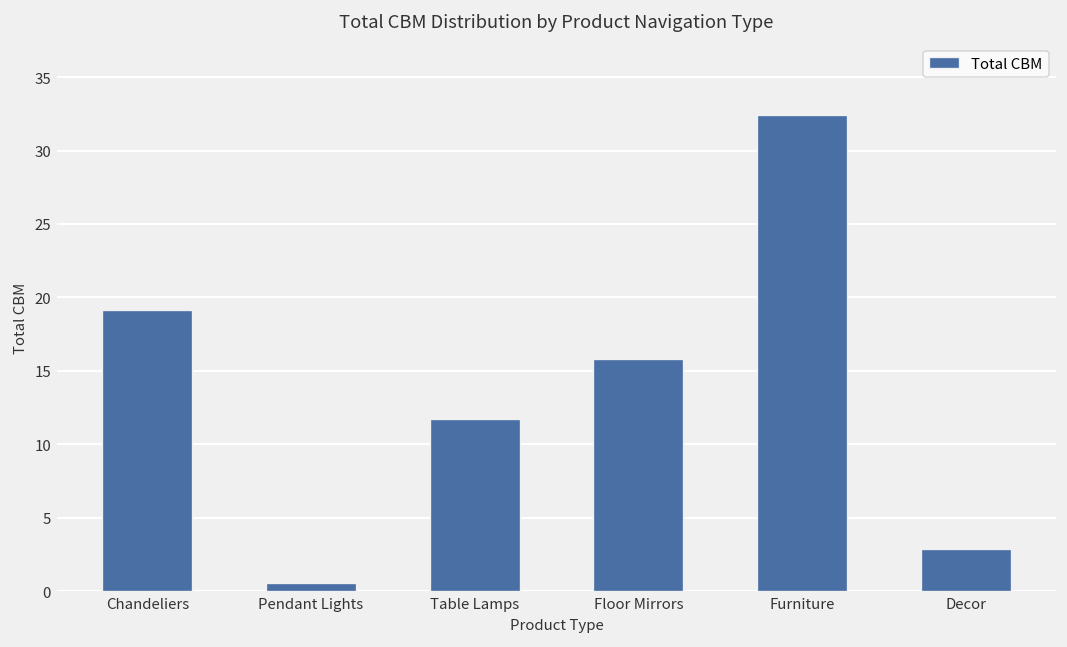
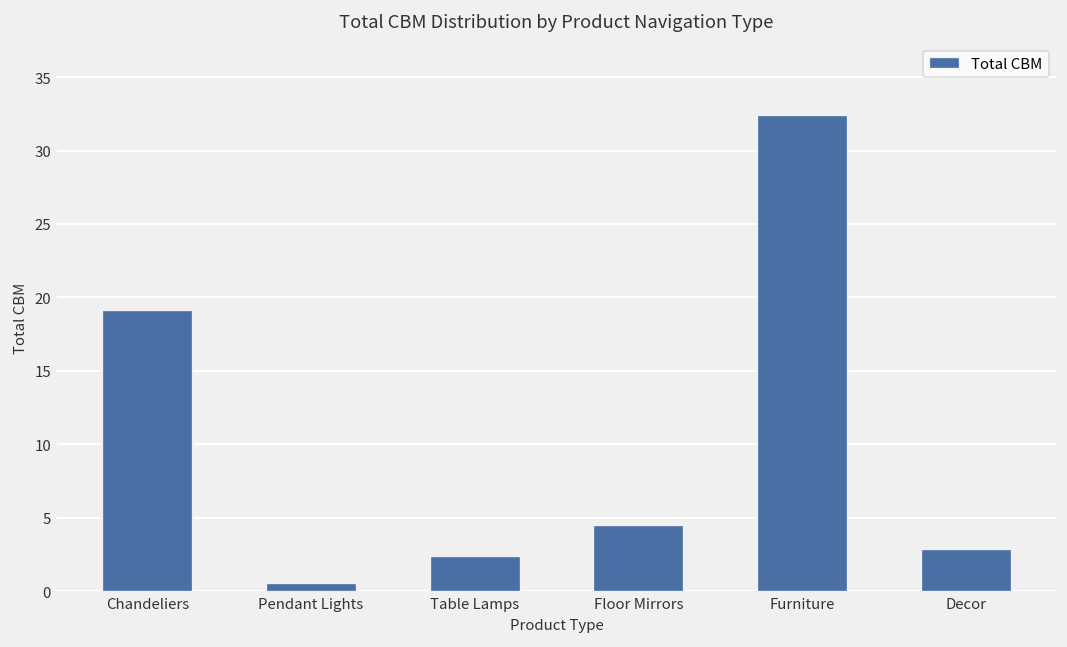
  {
    "Chandeliers": 19.1,
    "Pendant Lights": 0.6,
-   "Table Lamps": 11.7,
-   "Floor Mirrors": 15.8,
+   "Table Lamps": 2.4,
+   "Floor Mirrors": 4.5,
    "Furniture": 32.4,
    "Decor": 2.9
  }
